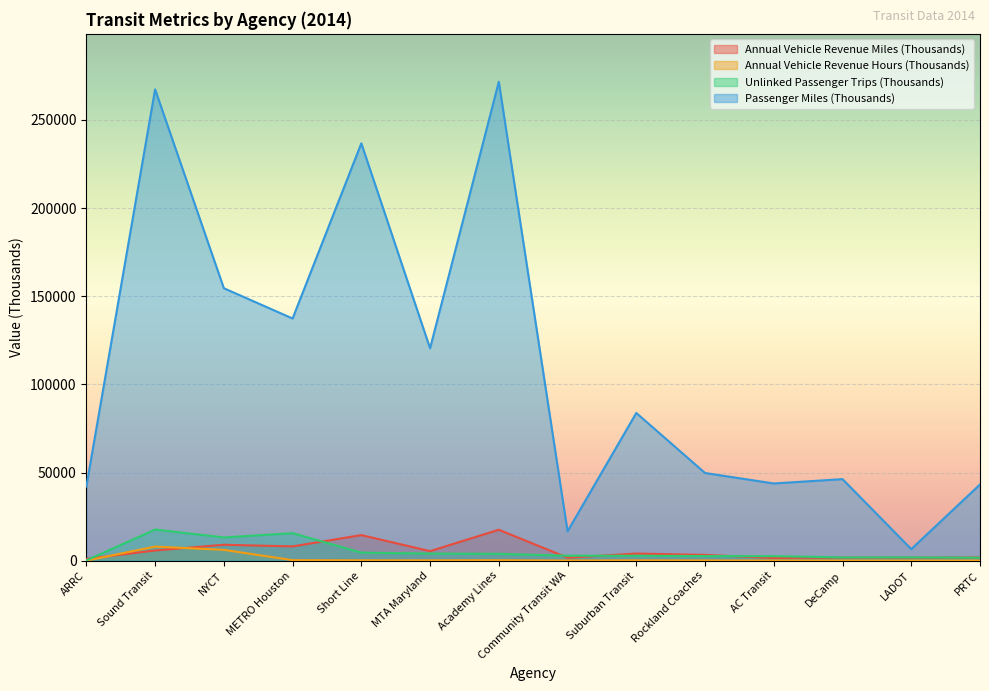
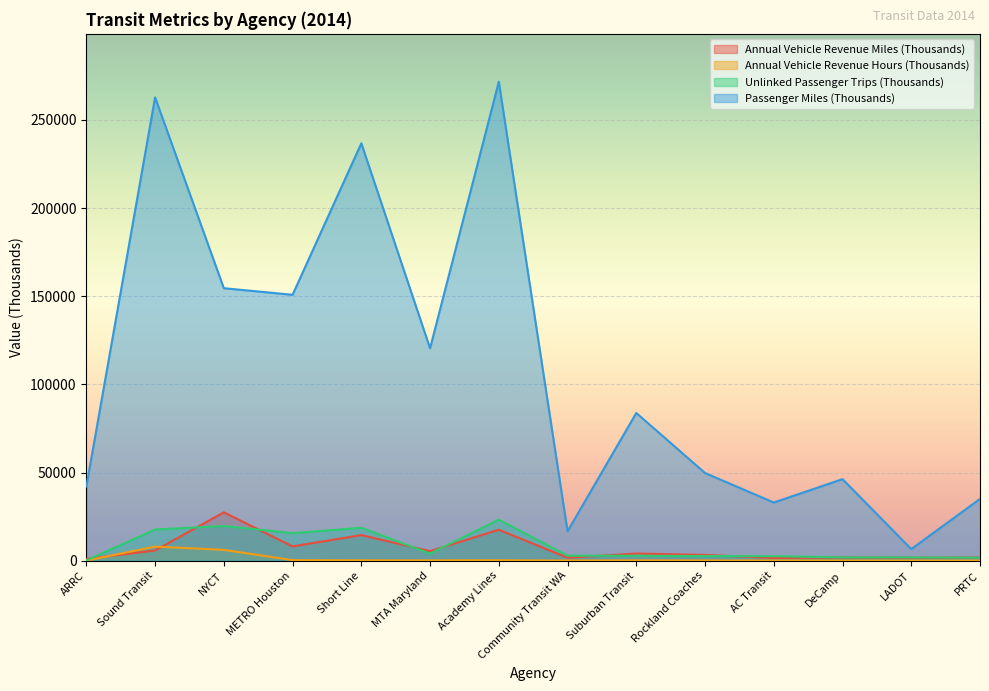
  {
    "Annual Vehicle Revenue Miles (Thousands)": {
      "Sound Transit": 6000,
-     "NYCT": 9000,
+     "NYCT": 27000,
      "METRO Houston": 8000,
      "Short Line": 15000,
      "Academy Lines": 18000
    },
    "Annual Vehicle Revenue Hours (Thousands)": {
      "Sound Transit": 8000,
      "NYCT": 6000,
      "METRO Houston": 0,
      "Short Line": 0,
      "MTA Maryland": 0,
      "Academy Lines": 0,
      "Community Transit WA": 0,
      "Suburban Transit": 0,
      "Rockland Coaches": 0,
      "AC Transit": 0,
      "DeCamp": 0,
      "LADOT": 0,
      "PRTC": 0
    },
    "Unlinked Passenger Trips (Thousands)": {
      "Sound Transit": 18000,
-     "NYCT": 13000,
+     "NYCT": 20000,
      "METRO Houston": 16000,
-     "Short Line": 5000,
-     "Academy Lines": 4000
+     "Short Line": 19000,
+     "Academy Lines": 23000
    },
    "Passenger Miles (Thousands)": {
      "ARRC": 42000,
-     "Sound Transit": 267000,
+     "Sound Transit": 263000,
      "NYCT": 155000,
-     "METRO Houston": 137000,
+     "METRO Houston": 151000,
      "Short Line": 237000,
      "MTA Maryland": 120000,
      "Academy Lines": 272000,
      "Community Transit WA": 17000,
      "Suburban Transit": 84000,
      "Rockland Coaches": 50000,
-     "AC Transit": 44000,
+     "AC Transit": 33000,
      "DeCamp": 46000,
      "LADOT": 7000,
-     "PRTC": 43000
+     "PRTC": 35000
    }
  }
